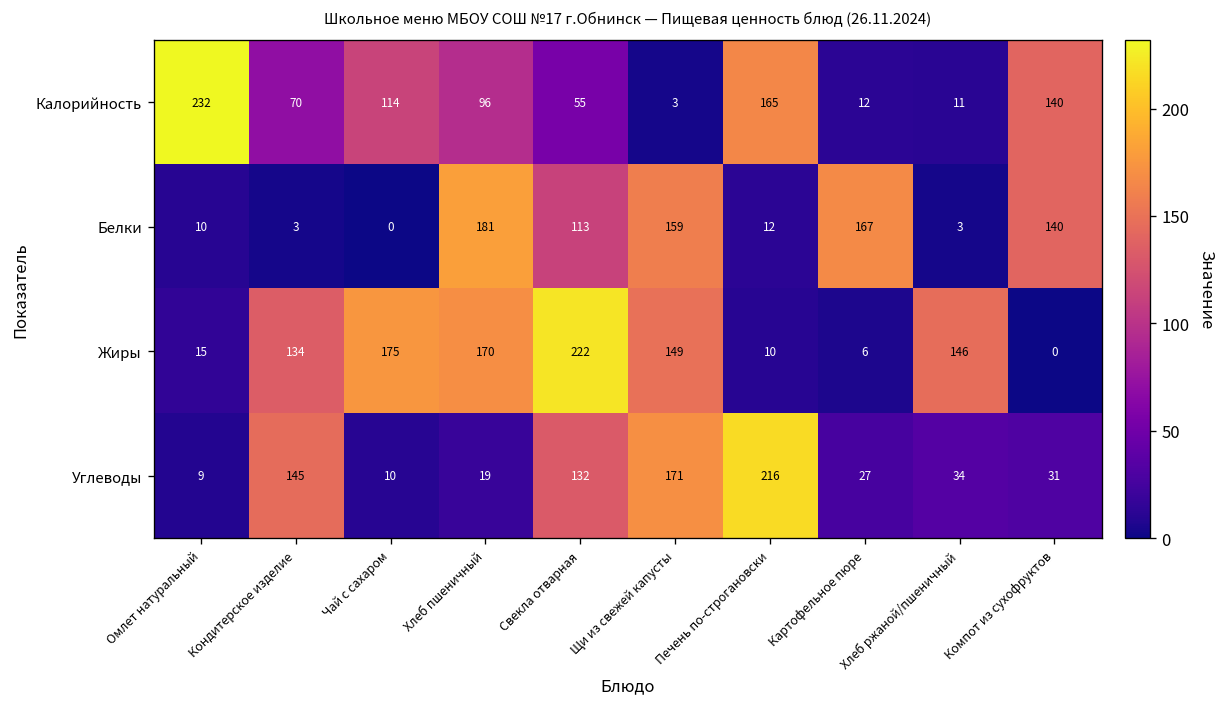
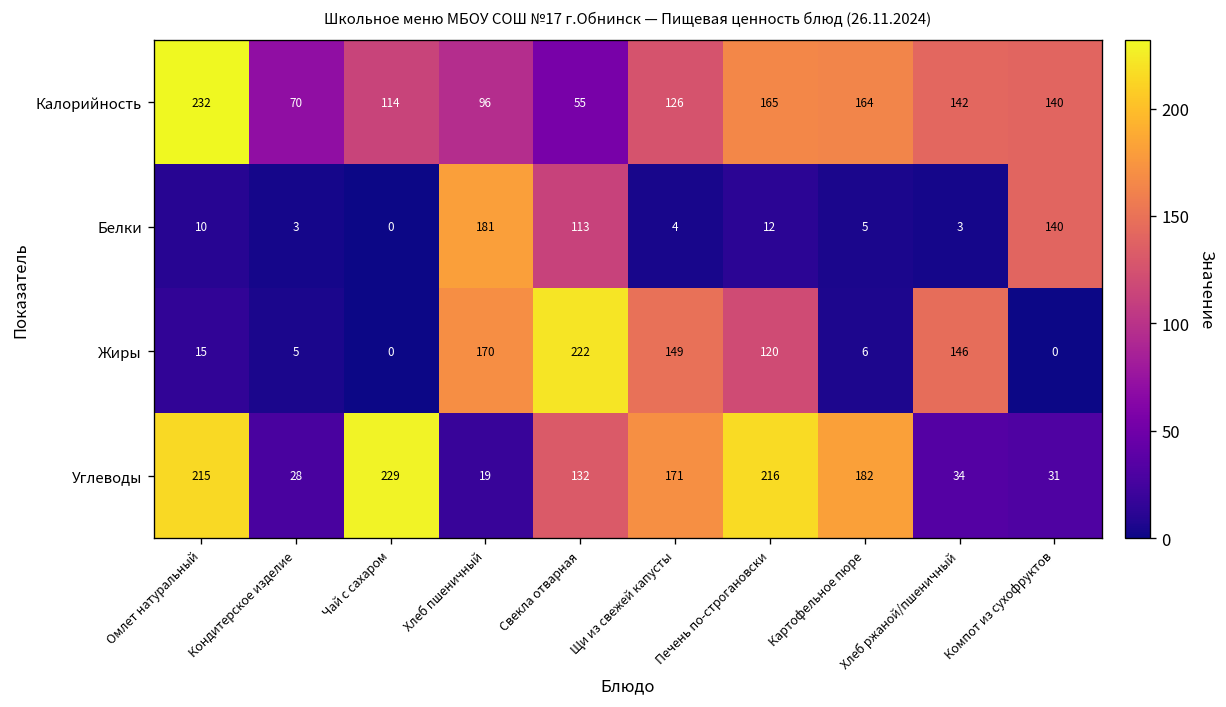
  {
    "Калорийность": {
      "Омлет натуральный": 232,
      "Кондитерское изделие": 70,
      "Чай с сахаром": 114,
      "Хлеб пшеничный": 96,
      "Свекла отварная": 55,
-     "Щи из свежей капусты": 3,
+     "Щи из свежей капусты": 126,
      "Печень по-строгановски": 165,
-     "Картофельное пюре": 12,
-     "Хлеб ржаной/пшеничный": 11,
+     "Картофельное пюре": 164,
+     "Хлеб ржаной/пшеничный": 142,
      "Компот из сухофруктов": 140
    },
    "Белки": {
      "Омлет натуральный": 10,
      "Кондитерское изделие": 3,
      "Чай с сахаром": 0,
      "Хлеб пшеничный": 181,
      "Свекла отварная": 113,
-     "Щи из свежей капусты": 159,
+     "Щи из свежей капусты": 4,
      "Печень по-строгановски": 12,
-     "Картофельное пюре": 167,
+     "Картофельное пюре": 5,
      "Хлеб ржаной/пшеничный": 3,
      "Компот из сухофруктов": 140
    },
    "Жиры": {
      "Омлет натуральный": 15,
-     "Кондитерское изделие": 134,
-     "Чай с сахаром": 175,
+     "Кондитерское изделие": 5,
+     "Чай с сахаром": 0,
      "Хлеб пшеничный": 170,
      "Свекла отварная": 222,
      "Щи из свежей капусты": 149,
-     "Печень по-строгановски": 10,
+     "Печень по-строгановски": 120,
      "Картофельное пюре": 6,
      "Хлеб ржаной/пшеничный": 146,
      "Компот из сухофруктов": 0
    },
    "Углеводы": {
-     "Омлет натуральный": 9,
-     "Кондитерское изделие": 145,
-     "Чай с сахаром": 10,
+     "Омлет натуральный": 215,
+     "Кондитерское изделие": 28,
+     "Чай с сахаром": 229,
      "Хлеб пшеничный": 19,
      "Свекла отварная": 132,
      "Щи из свежей капусты": 171,
      "Печень по-строгановски": 216,
-     "Картофельное пюре": 27,
+     "Картофельное пюре": 182,
      "Хлеб ржаной/пшеничный": 34,
      "Компот из сухофруктов": 31
    }
  }
